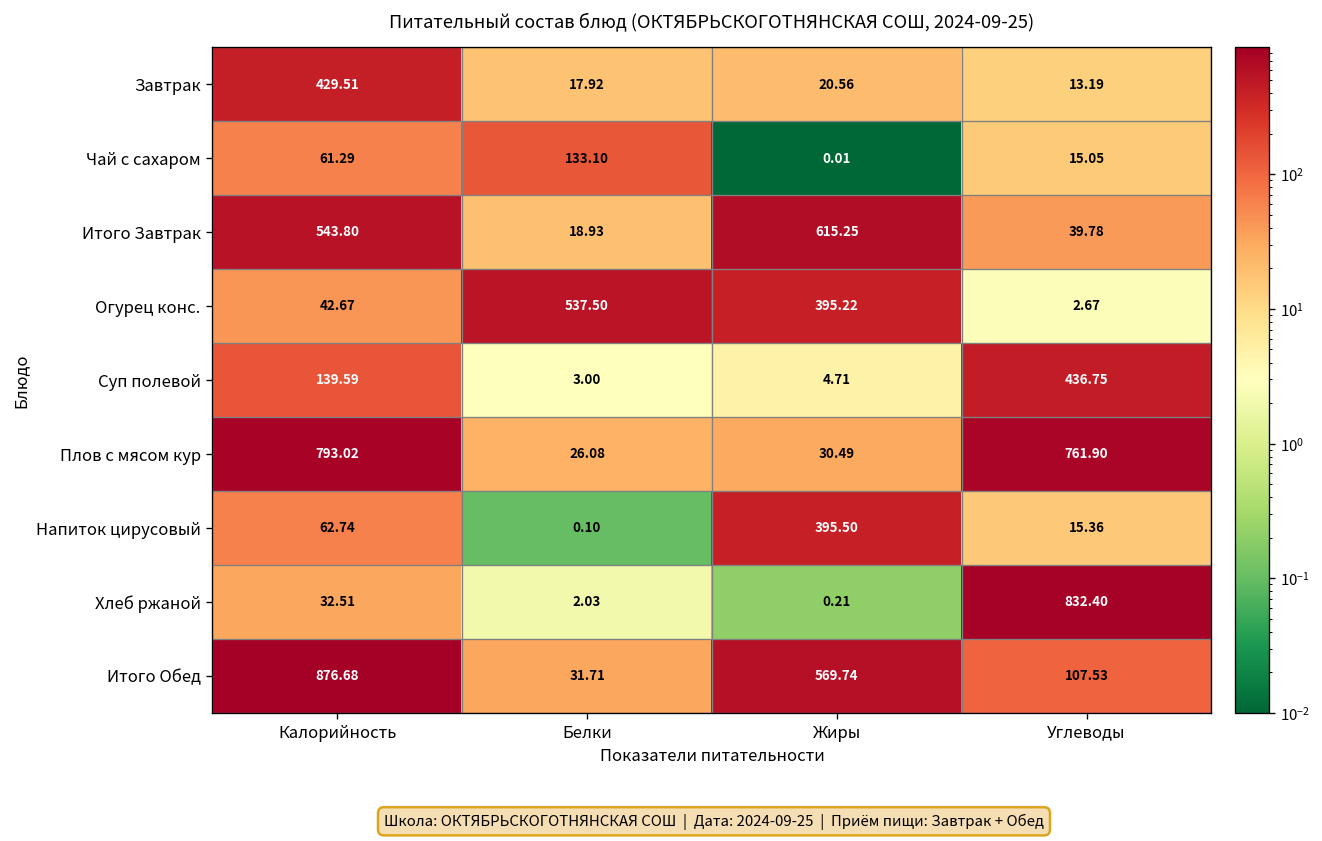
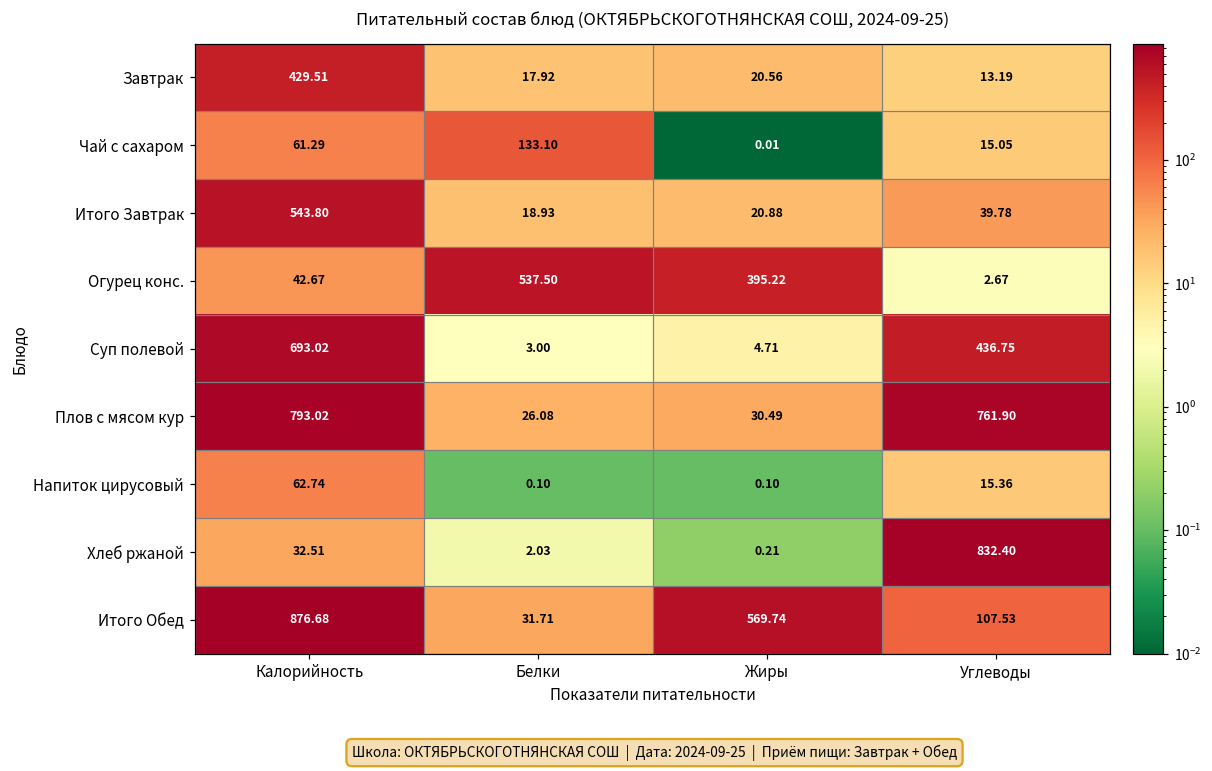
  {
    "Завтрак": {
      "Калорийность": 429.51,
      "Белки": 17.92,
      "Жиры": 20.56,
      "Углеводы": 13.19
    },
    "Чай с сахаром": {
      "Калорийность": 61.29,
      "Белки": 133.10,
      "Жиры": 0.01,
      "Углеводы": 15.05
    },
    "Итого Завтрак": {
      "Калорийность": 543.80,
      "Белки": 18.93,
-     "Жиры": 615.25,
+     "Жиры": 20.88,
      "Углеводы": 39.78
    },
    "Огурец конс.": {
      "Калорийность": 42.67,
      "Белки": 537.50,
      "Жиры": 395.22,
      "Углеводы": 2.67
    },
    "Суп полевой": {
-     "Калорийность": 139.59,
+     "Калорийность": 693.02,
      "Белки": 3.00,
      "Жиры": 4.71,
      "Углеводы": 436.75
    },
    "Плов с мясом кур": {
      "Калорийность": 793.02,
      "Белки": 26.08,
      "Жиры": 30.49,
      "Углеводы": 761.90
    },
    "Напиток цирусовый": {
      "Калорийность": 62.74,
      "Белки": 0.10,
-     "Жиры": 395.50,
+     "Жиры": 0.10,
      "Углеводы": 15.36
    },
    "Хлеб ржаной": {
      "Калорийность": 32.51,
      "Белки": 2.03,
      "Жиры": 0.21,
      "Углеводы": 832.40
    },
    "Итого Обед": {
      "Калорийность": 876.68,
      "Белки": 31.71,
      "Жиры": 569.74,
      "Углеводы": 107.53
    }
  }
